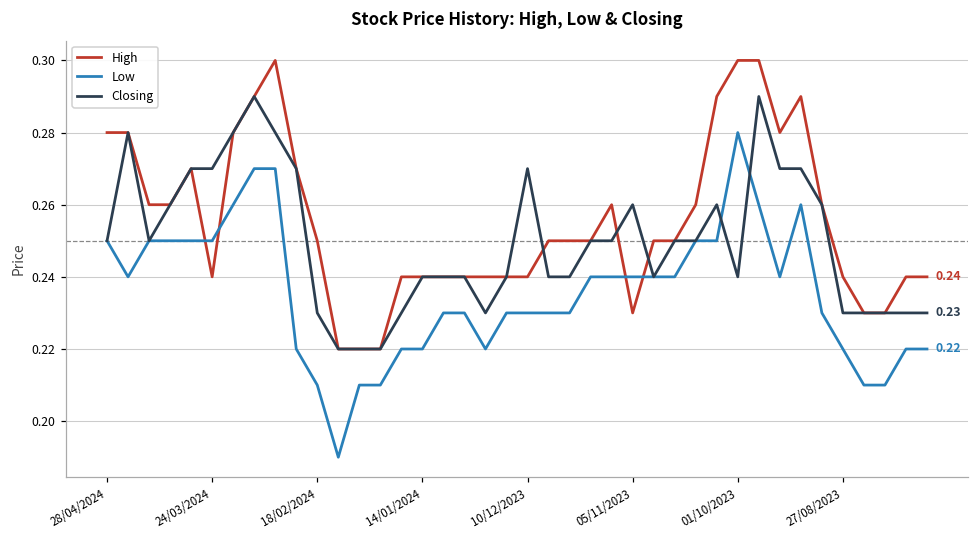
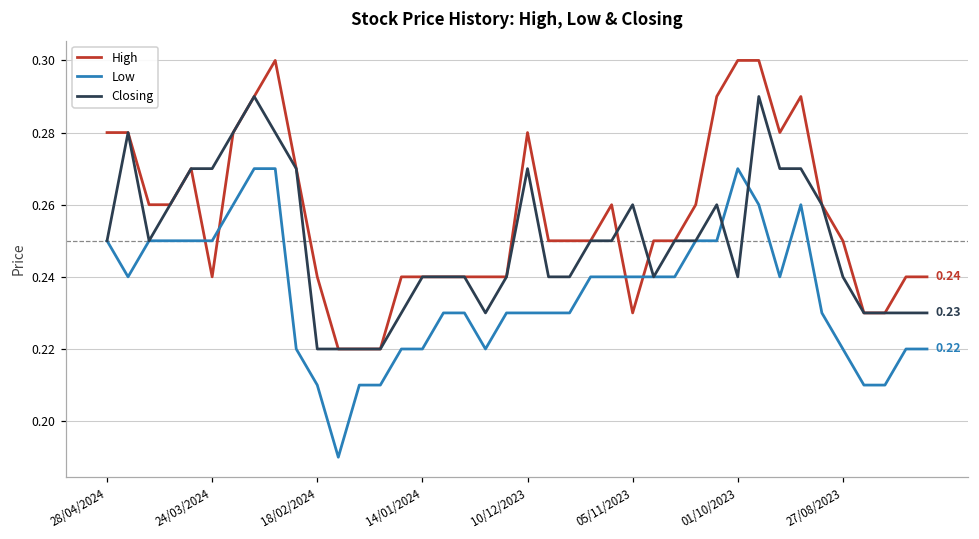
  {
    "High": {
      "28/04/2024": 0.28,
      "24/03/2024": 0.24,
-     "18/02/2024": 0.25,
-     "10/12/2023": 0.24,
+     "18/02/2024": 0.24,
+     "10/12/2023": 0.28,
      "05/11/2023": 0.23,
      "01/10/2023": 0.30,
-     "27/08/2023": 0.24
+     "27/08/2023": 0.25
    },
    "Low": {
      "24/03/2024": 0.25,
      "18/02/2024": 0.21,
      "14/01/2024": 0.22,
      "10/12/2023": 0.23,
      "05/11/2023": 0.24,
-     "01/10/2023": 0.28,
+     "01/10/2023": 0.27,
      "27/08/2023": 0.22
    },
    "Closing": {
      "24/03/2024": 0.27,
-     "18/02/2024": 0.23,
+     "18/02/2024": 0.22,
      "10/12/2023": 0.27,
      "05/11/2023": 0.26,
      "01/10/2023": 0.24,
-     "27/08/2023": 0.23
+     "27/08/2023": 0.24
    }
  }
